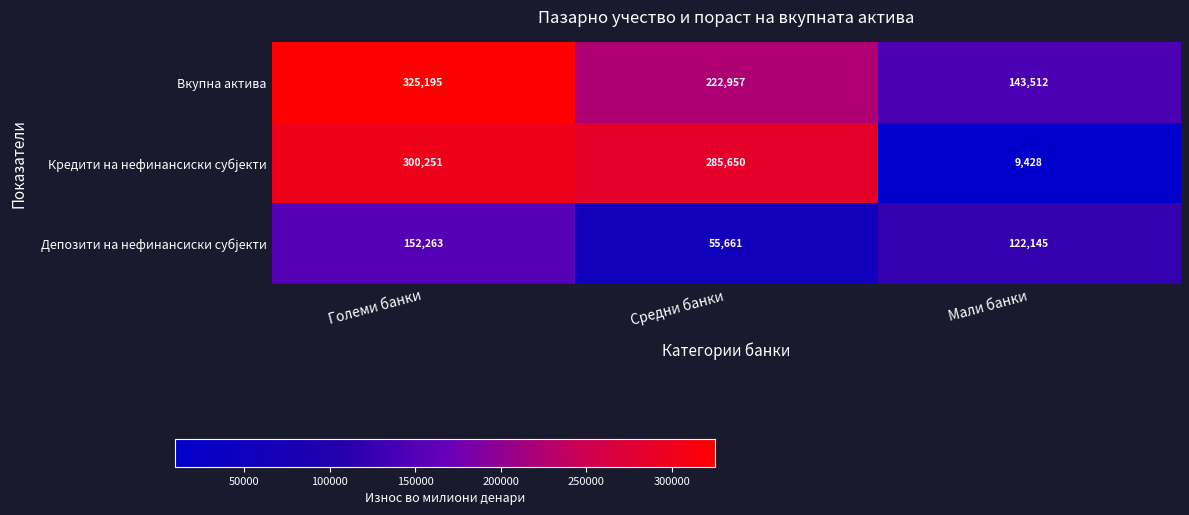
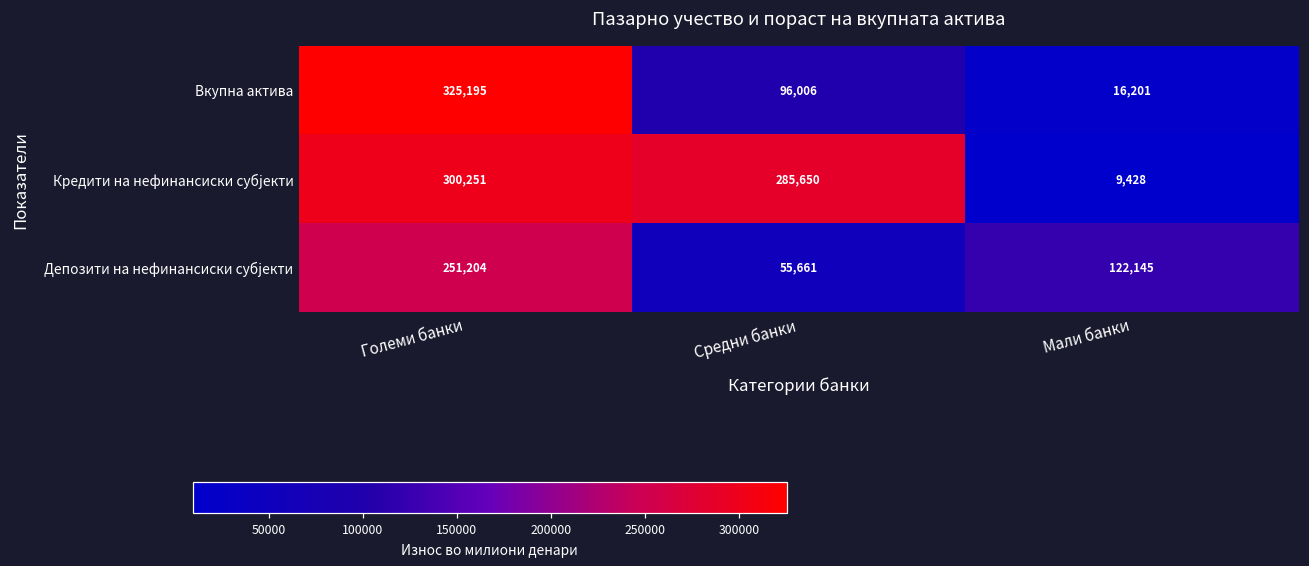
  {
    "Вкупна актива": {
      "Големи банки": "325,195",
-     "Средни банки": "222,957",
-     "Мали банки": "143,512"
+     "Средни банки": "96,006",
+     "Мали банки": "16,201"
    },
    "Кредити на нефинансиски субјекти": {
      "Големи банки": "300,251",
      "Средни банки": "285,650",
      "Мали банки": "9,428"
    },
    "Депозити на нефинансиски субјекти": {
-     "Големи банки": "152,263",
+     "Големи банки": "251,204",
      "Средни банки": "55,661",
      "Мали банки": "122,145"
    }
  }
